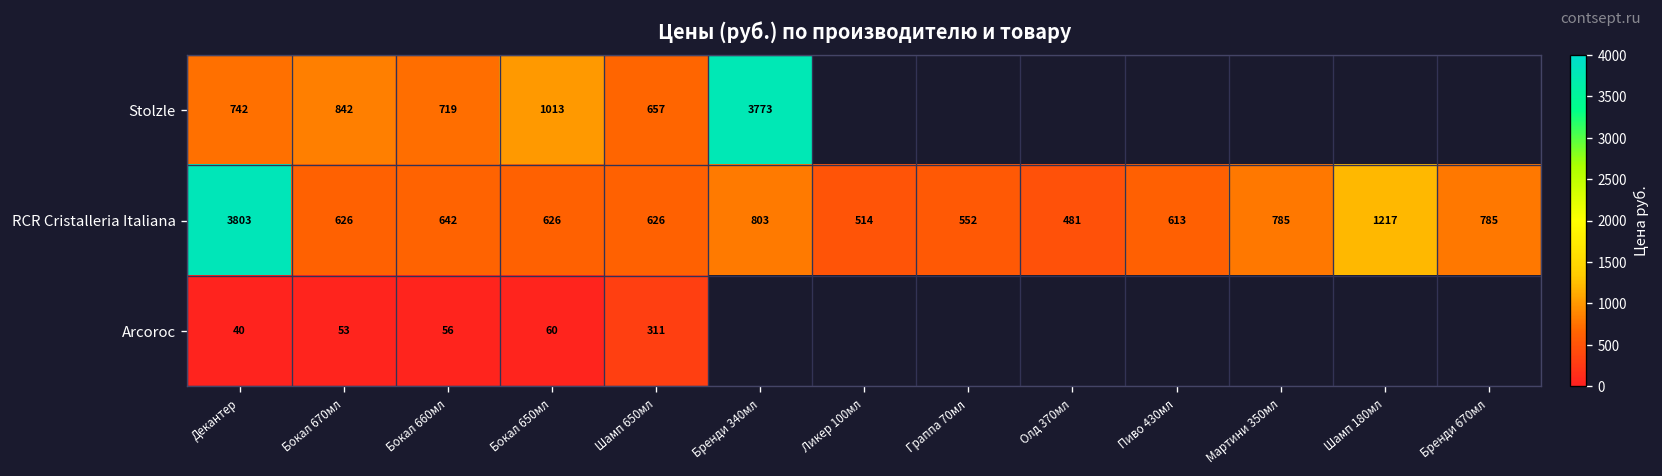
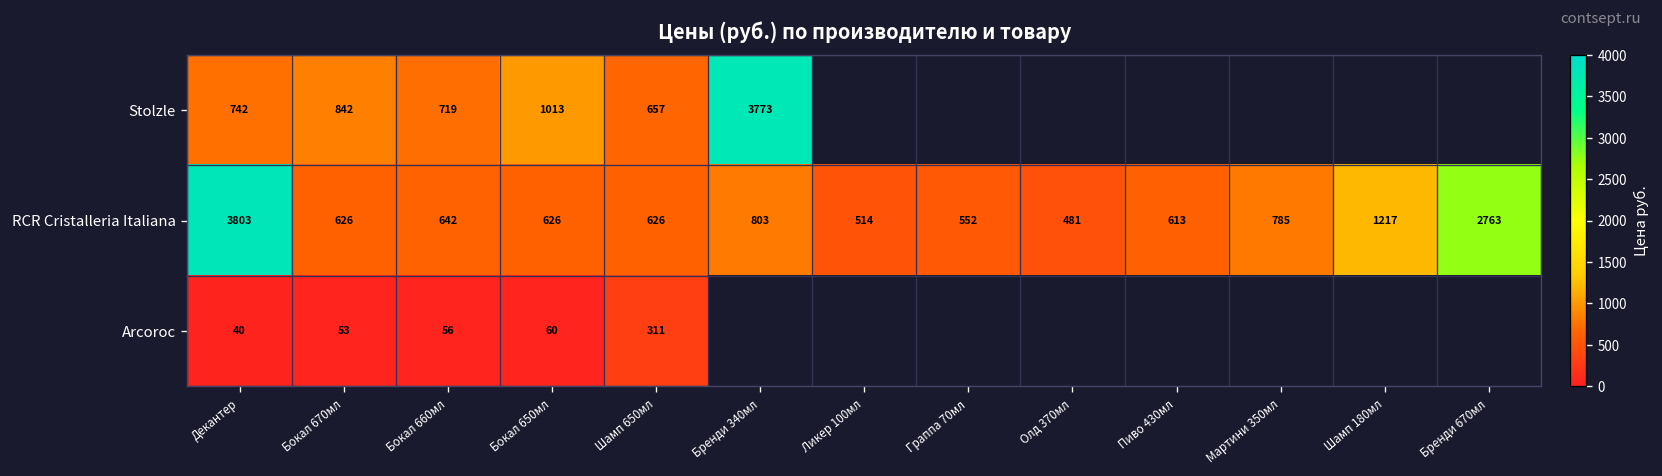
  {
    "Stolzle": {
      "Декантер": 742,
      "Бокал 670мл": 842,
      "Бокал 660мл": 719,
      "Бокал 650мл": 1013,
      "Шамп 650мл": 657,
      "Бренди 340мл": 3773
    },
    "RCR Cristalleria Italiana": {
      "Декантер": 3803,
      "Бокал 670мл": 626,
      "Бокал 660мл": 642,
      "Бокал 650мл": 626,
      "Шамп 650мл": 626,
      "Бренди 340мл": 803,
      "Ликер 100мл": 514,
      "Граппа 70мл": 552,
      "Олд 370мл": 481,
      "Пиво 430мл": 613,
      "Мартини 350мл": 785,
      "Шамп 180мл": 1217,
-     "Бренди 670мл": 785
+     "Бренди 670мл": 2763
    },
    "Arcoroc": {
      "Декантер": 40,
      "Бокал 670мл": 53,
      "Бокал 660мл": 56,
      "Бокал 650мл": 60,
      "Шамп 650мл": 311
    }
  }
